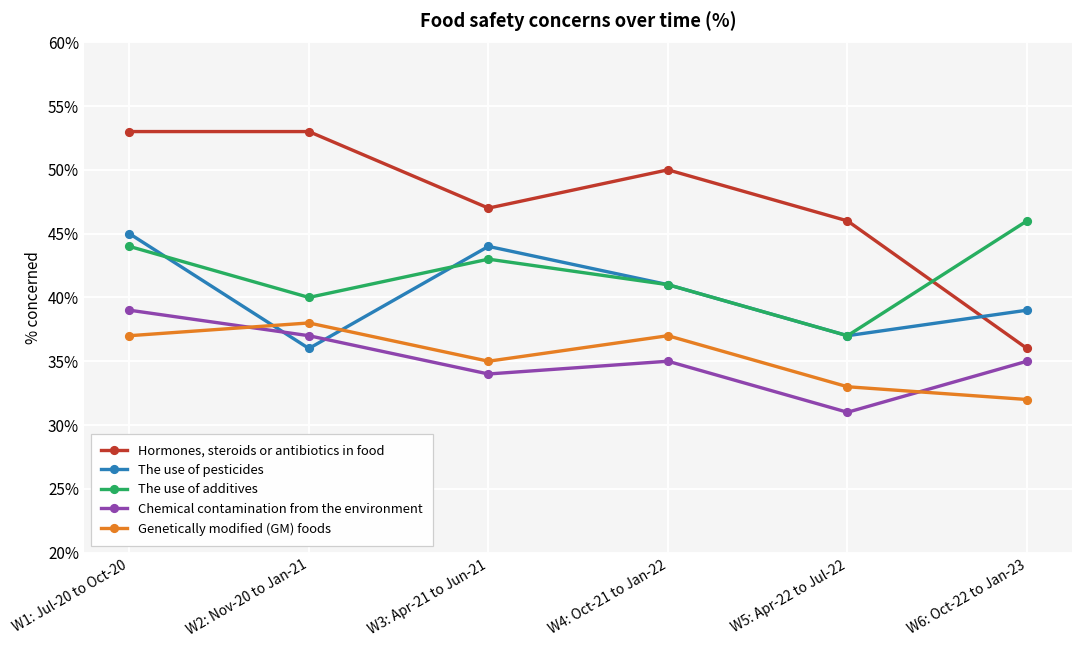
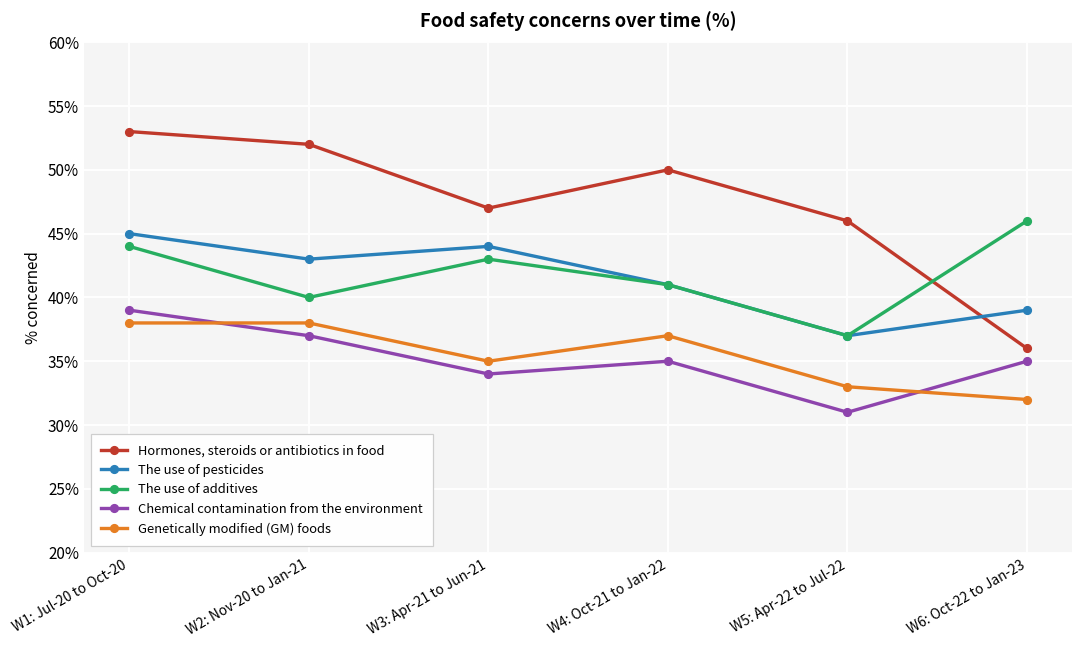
  {
    "Hormones, steroids or antibiotics in food": {
      "W1: Jul-20 to Oct-20": "53%",
-     "W2: Nov-20 to Jan-21": "53%",
+     "W2: Nov-20 to Jan-21": "52%",
      "W3: Apr-21 to Jun-21": "47%",
      "W4: Oct-21 to Jan-22": "50%",
      "W5: Apr-22 to Jul-22": "46%",
      "W6: Oct-22 to Jan-23": "36%"
    },
    "The use of pesticides": {
      "W1: Jul-20 to Oct-20": "45%",
-     "W2: Nov-20 to Jan-21": "36%",
+     "W2: Nov-20 to Jan-21": "43%",
      "W3: Apr-21 to Jun-21": "44%",
      "W6: Oct-22 to Jan-23": "39%"
    },
    "The use of additives": {
      "W1: Jul-20 to Oct-20": "44%",
      "W2: Nov-20 to Jan-21": "40%",
      "W3: Apr-21 to Jun-21": "43%",
      "W6: Oct-22 to Jan-23": "46%"
    },
    "Chemical contamination from the environment": {
      "W1: Jul-20 to Oct-20": "39%",
      "W2: Nov-20 to Jan-21": "37%",
      "W3: Apr-21 to Jun-21": "34%",
      "W4: Oct-21 to Jan-22": "35%",
      "W5: Apr-22 to Jul-22": "31%",
      "W6: Oct-22 to Jan-23": "35%"
    },
    "Genetically modified (GM) foods": {
-     "W1: Jul-20 to Oct-20": "37%",
+     "W1: Jul-20 to Oct-20": "38%",
      "W2: Nov-20 to Jan-21": "38%",
      "W3: Apr-21 to Jun-21": "35%",
      "W4: Oct-21 to Jan-22": "37%",
      "W5: Apr-22 to Jul-22": "33%",
      "W6: Oct-22 to Jan-23": "32%"
    }
  }
